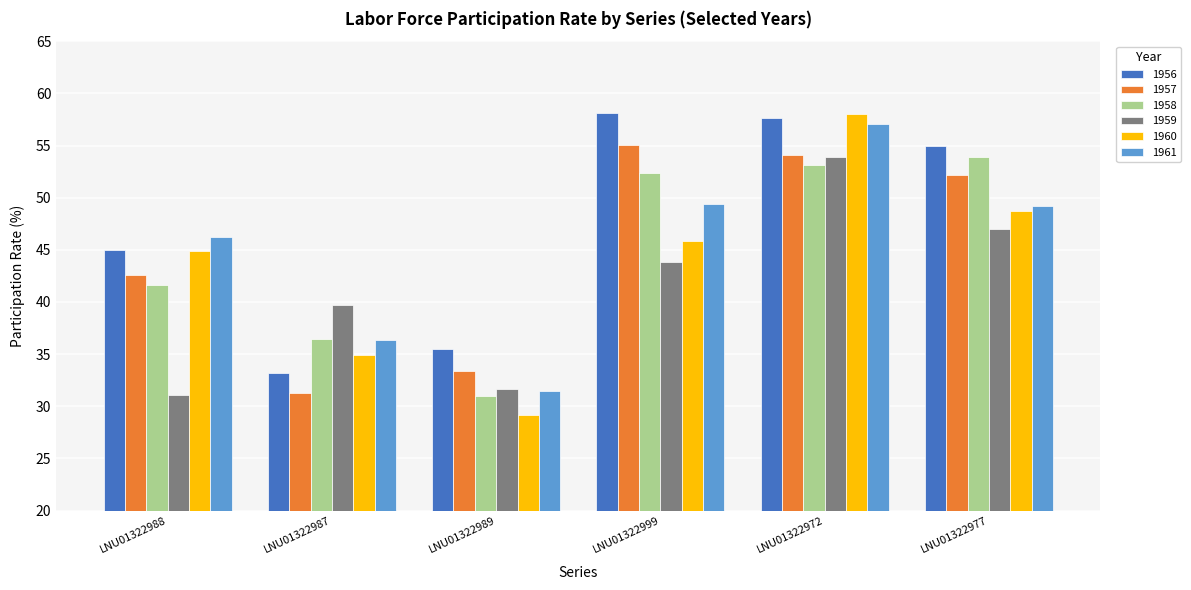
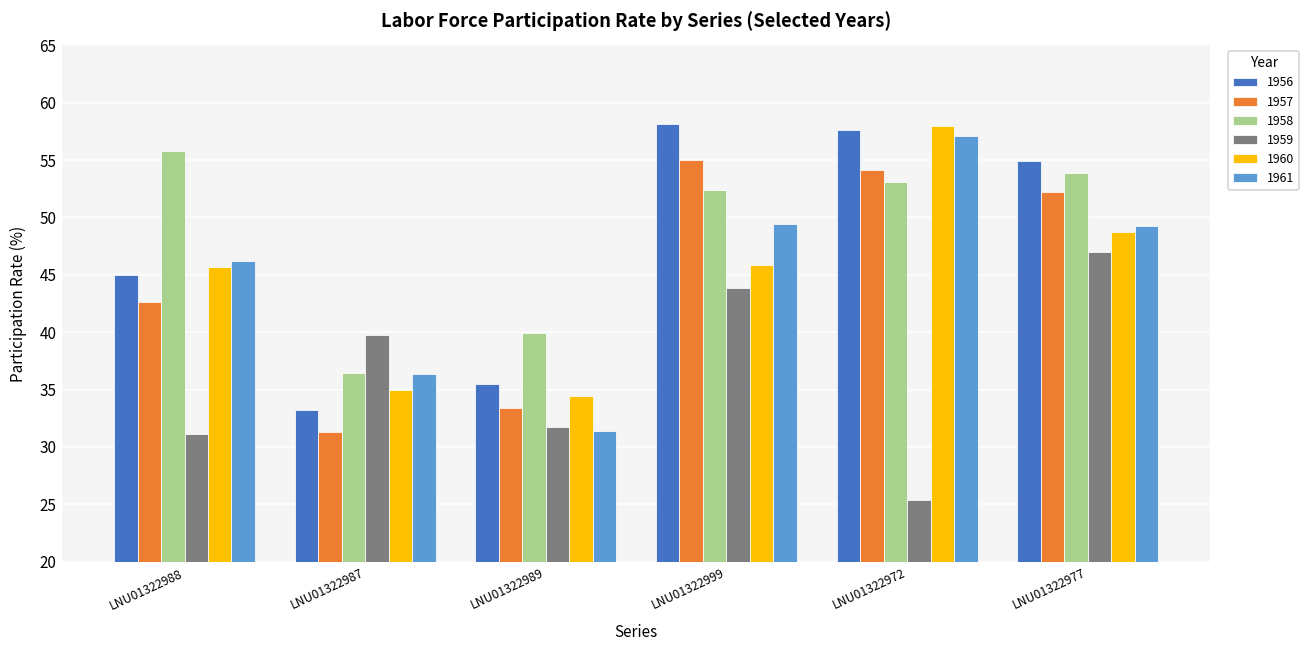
  {
    "1957": {
      "LNU01322988": 42.6,
      "LNU01322987": 31.3,
      "LNU01322989": 33.4,
      "LNU01322999": 55.0,
      "LNU01322972": 54.1,
      "LNU01322977": 52.2
    },
    "1958": {
-     "LNU01322988": 41.6,
+     "LNU01322988": 55.8,
      "LNU01322987": 36.5,
-     "LNU01322989": 31.0,
+     "LNU01322989": 39.9,
      "LNU01322999": 52.4,
      "LNU01322972": 53.1,
      "LNU01322977": 53.9
    },
    "1959": {
      "LNU01322988": 31.1,
      "LNU01322987": 39.8,
      "LNU01322989": 31.7,
      "LNU01322999": 43.9,
-     "LNU01322972": 53.9,
+     "LNU01322972": 25.4,
      "LNU01322977": 47.0
    },
    "1960": {
-     "LNU01322988": 44.9,
+     "LNU01322988": 45.7,
      "LNU01322987": 34.9,
-     "LNU01322989": 29.2,
+     "LNU01322989": 34.5,
      "LNU01322999": 45.8,
      "LNU01322972": 58.0,
      "LNU01322977": 48.7
    }
  }
